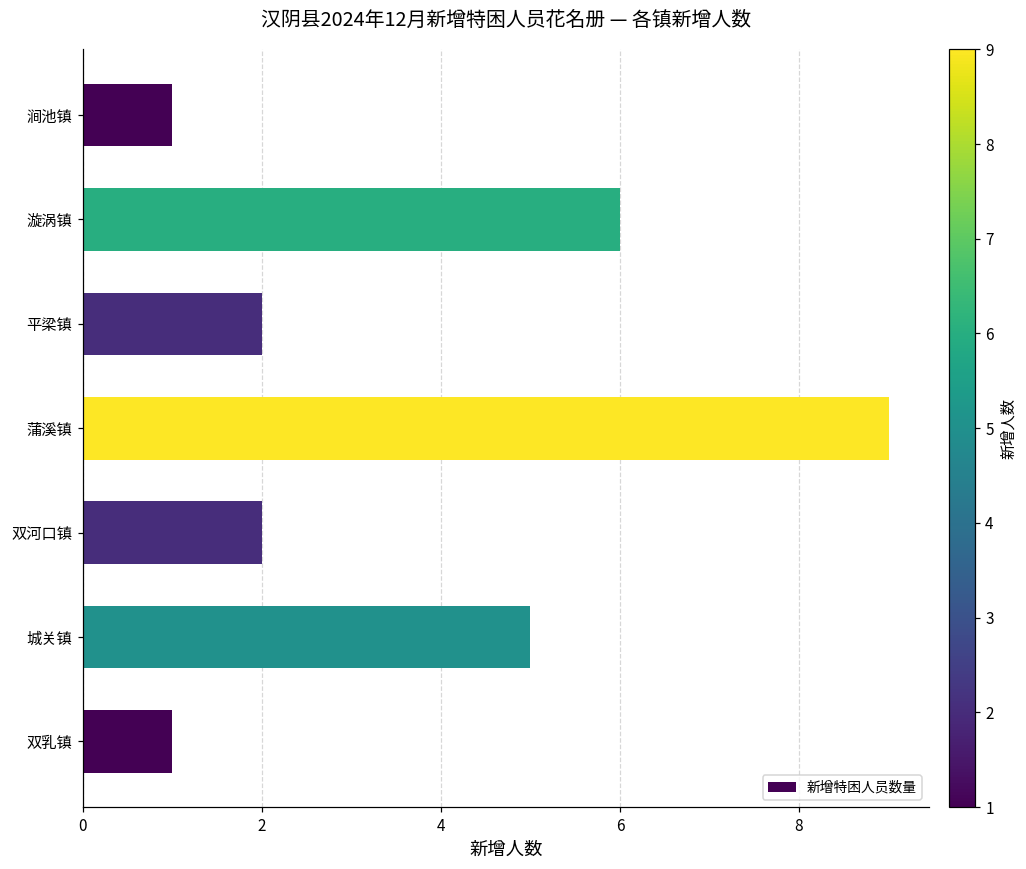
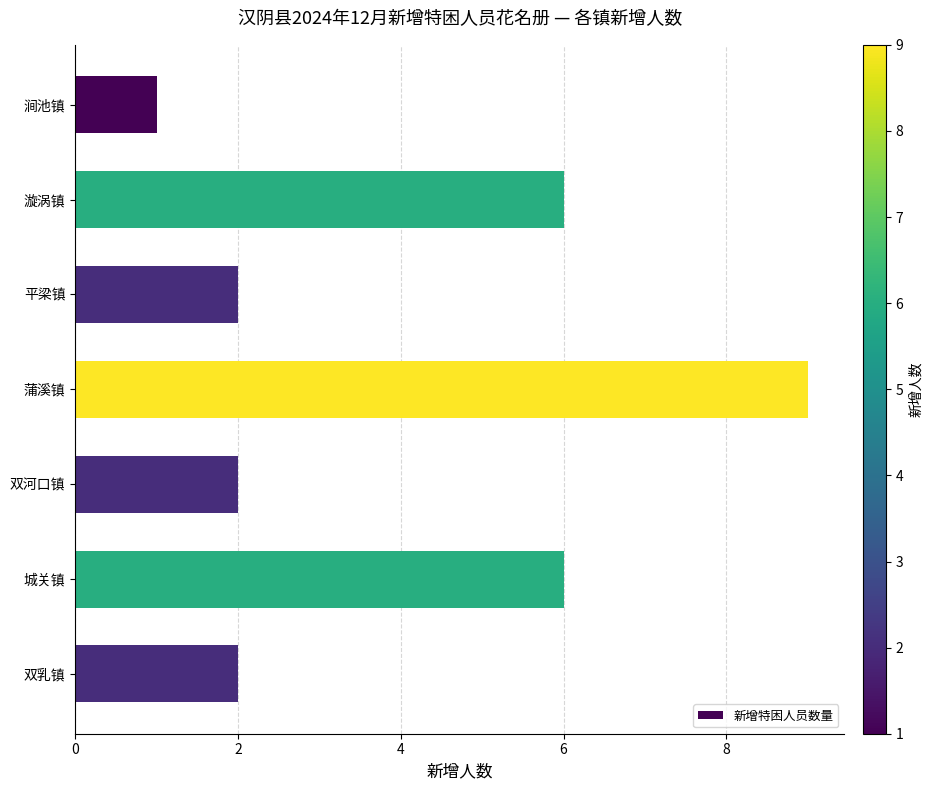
  {
    "涧池镇": 1,
    "漩涡镇": 6,
    "平梁镇": 2,
    "蒲溪镇": 9,
    "双河口镇": 2,
-   "城关镇": 5,
-   "双乳镇": 1
+   "城关镇": 6,
+   "双乳镇": 2
  }
